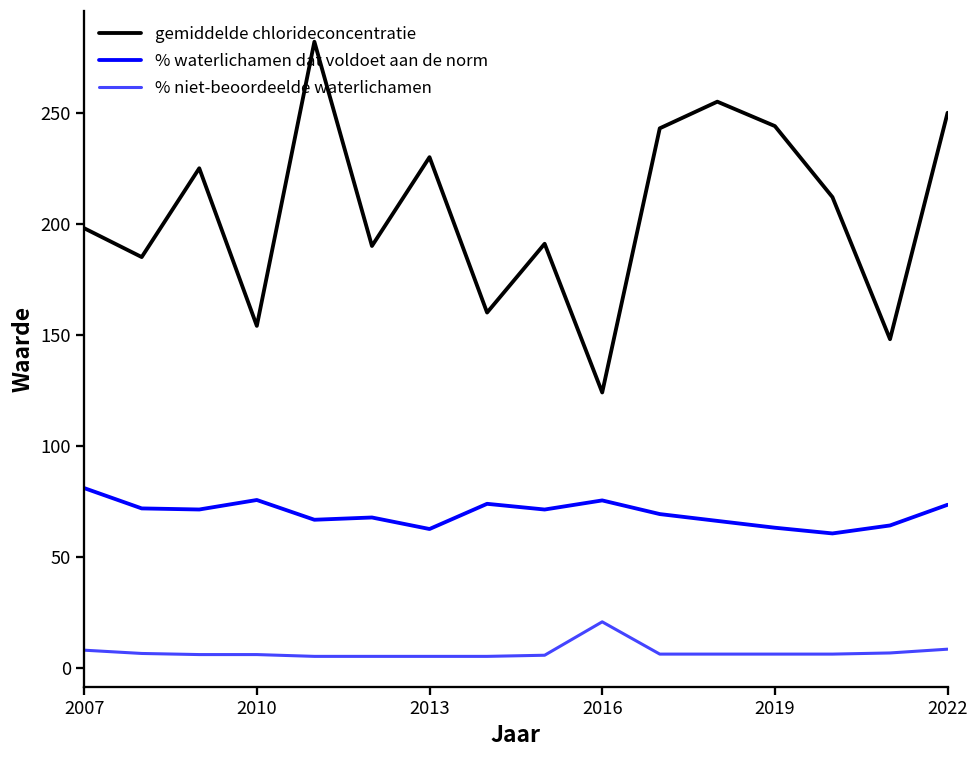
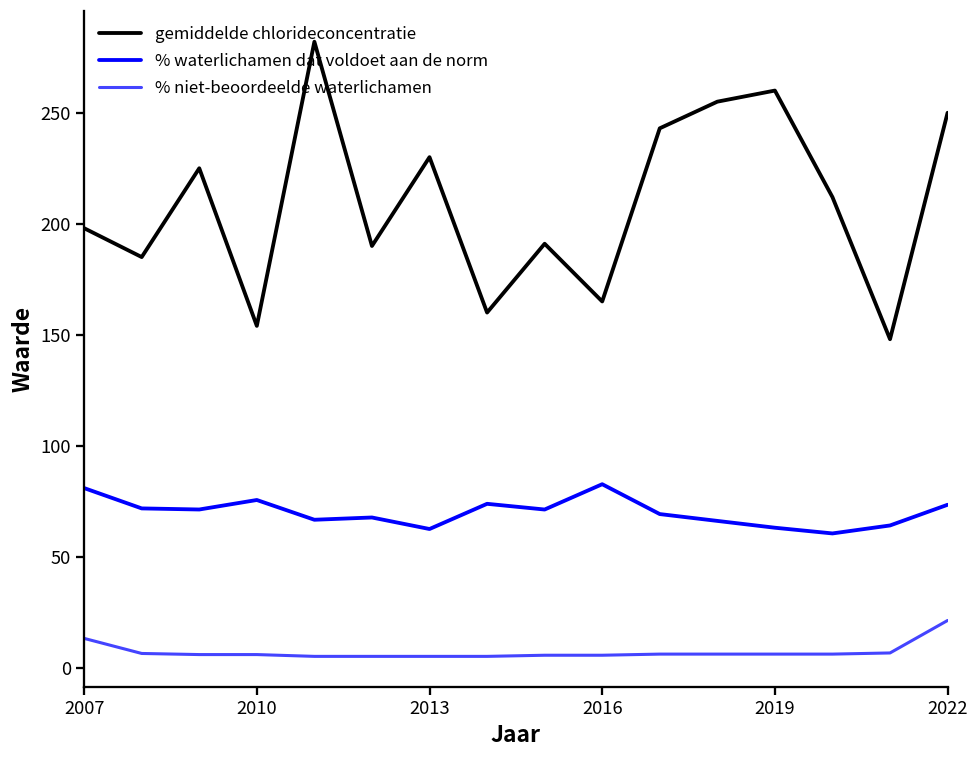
  {
    "gemiddelde chlorideconcentratie": {
      "2007": 198,
      "2010": 154,
      "2013": 230,
-     "2016": 124,
-     "2019": 244,
+     "2016": 165,
+     "2019": 260,
      "2022": 250
    },
    "% waterlichamen dat voldoet aan de norm": {
      "2007": 81,
      "2010": 76,
      "2013": 63,
-     "2016": 75,
+     "2016": 83,
      "2019": 63,
      "2022": 73
    },
    "% niet-beoordeelde waterlichamen": {
-     "2007": 8,
+     "2007": 13,
      "2010": 6,
      "2013": 5,
-     "2016": 21,
+     "2016": 6,
      "2019": 6,
-     "2022": 8
+     "2022": 21
    }
  }
